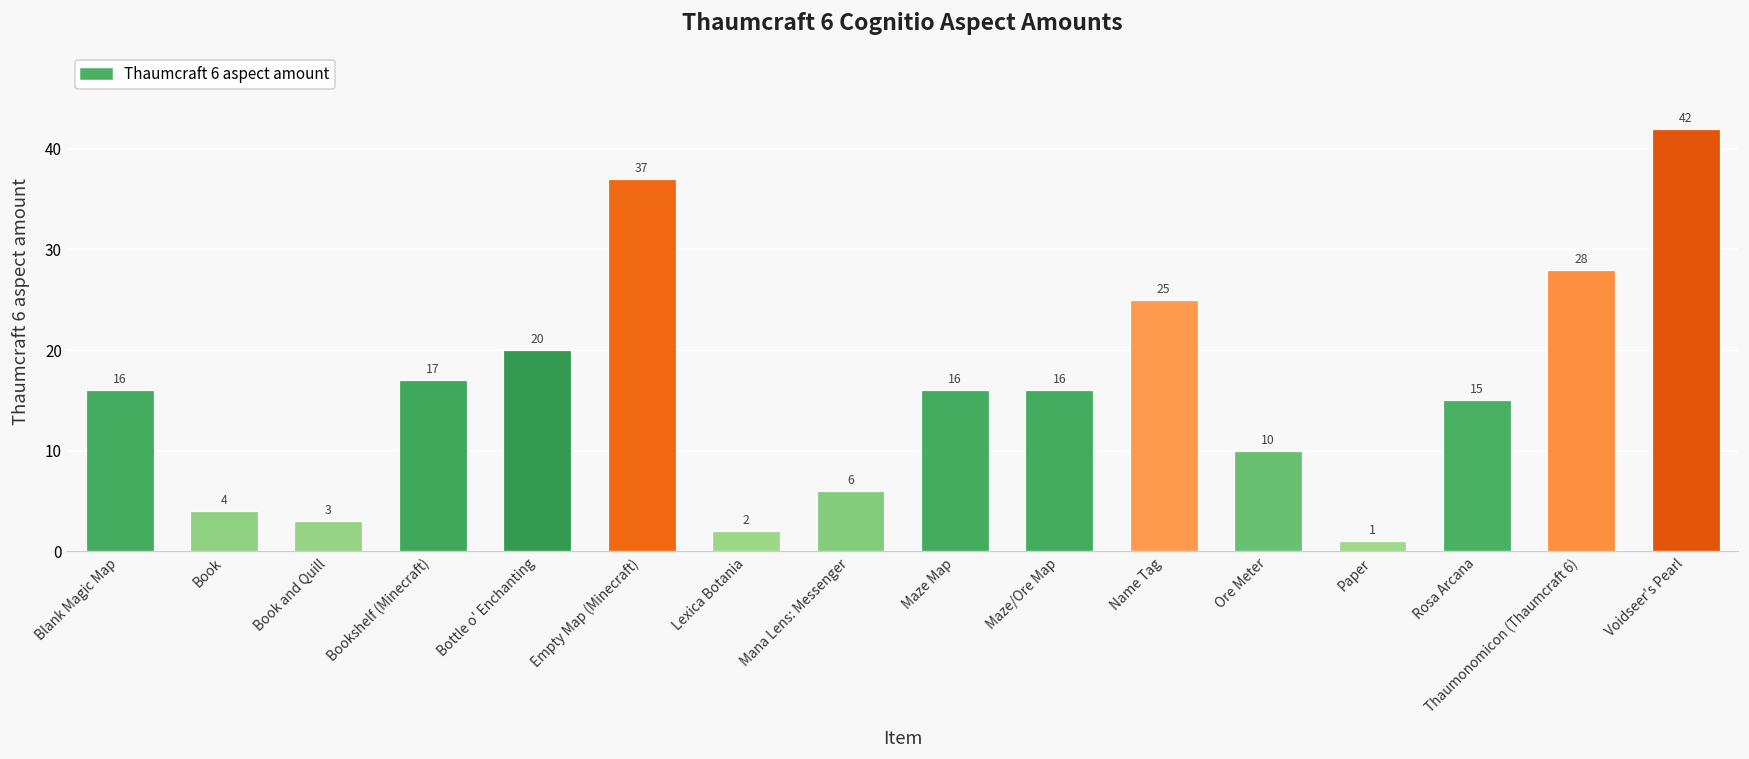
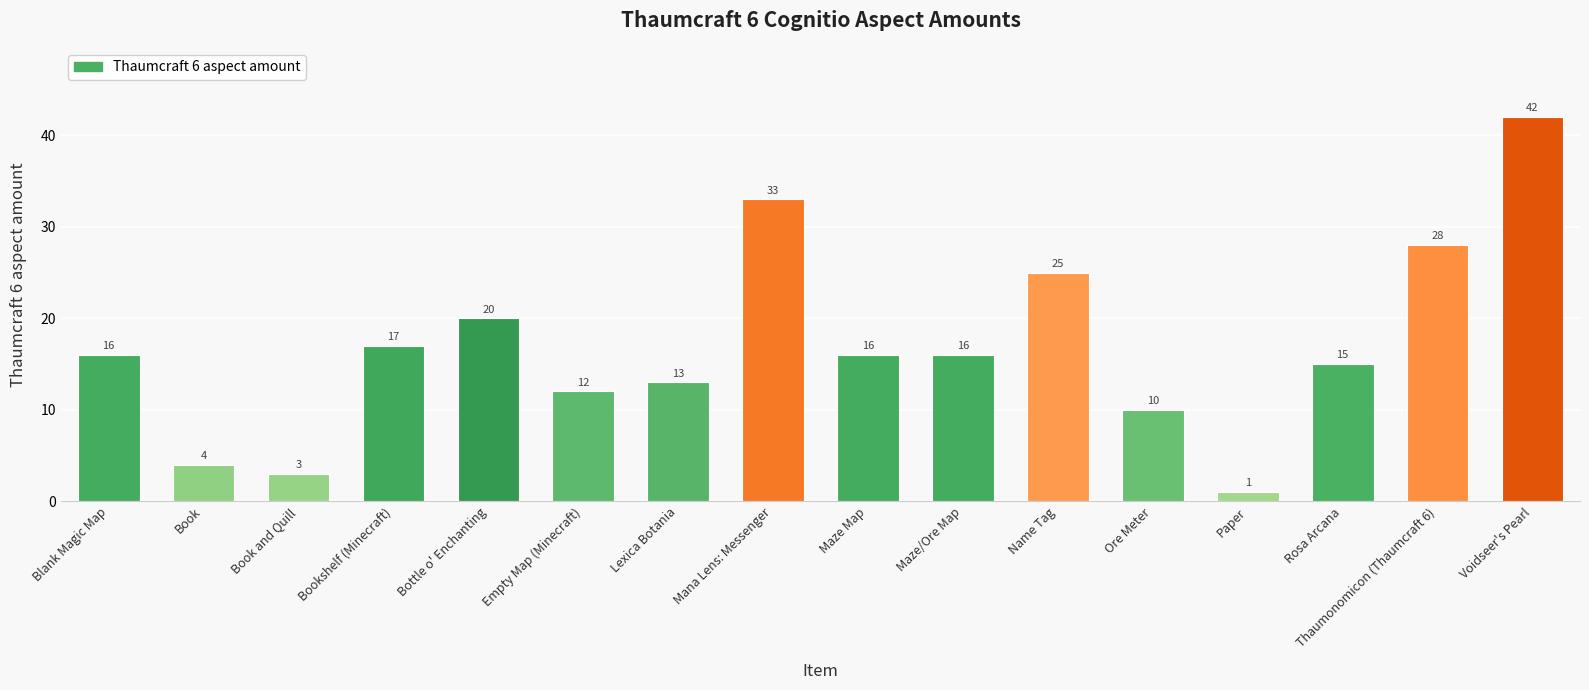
  {
    "Blank Magic Map": 16,
    "Book": 4,
    "Book and Quill": 3,
    "Bookshelf (Minecraft)": 17,
    "Bottle o' Enchanting": 20,
-   "Empty Map (Minecraft)": 37,
-   "Lexica Botania": 2,
-   "Mana Lens: Messenger": 6,
+   "Empty Map (Minecraft)": 12,
+   "Lexica Botania": 13,
+   "Mana Lens: Messenger": 33,
    "Maze Map": 16,
    "Maze/Ore Map": 16,
    "Name Tag": 25,
    "Ore Meter": 10,
    "Paper": 1,
    "Rosa Arcana": 15,
    "Thaumonomicon (Thaumcraft 6)": 28,
    "Voidseer's Pearl": 42
  }
